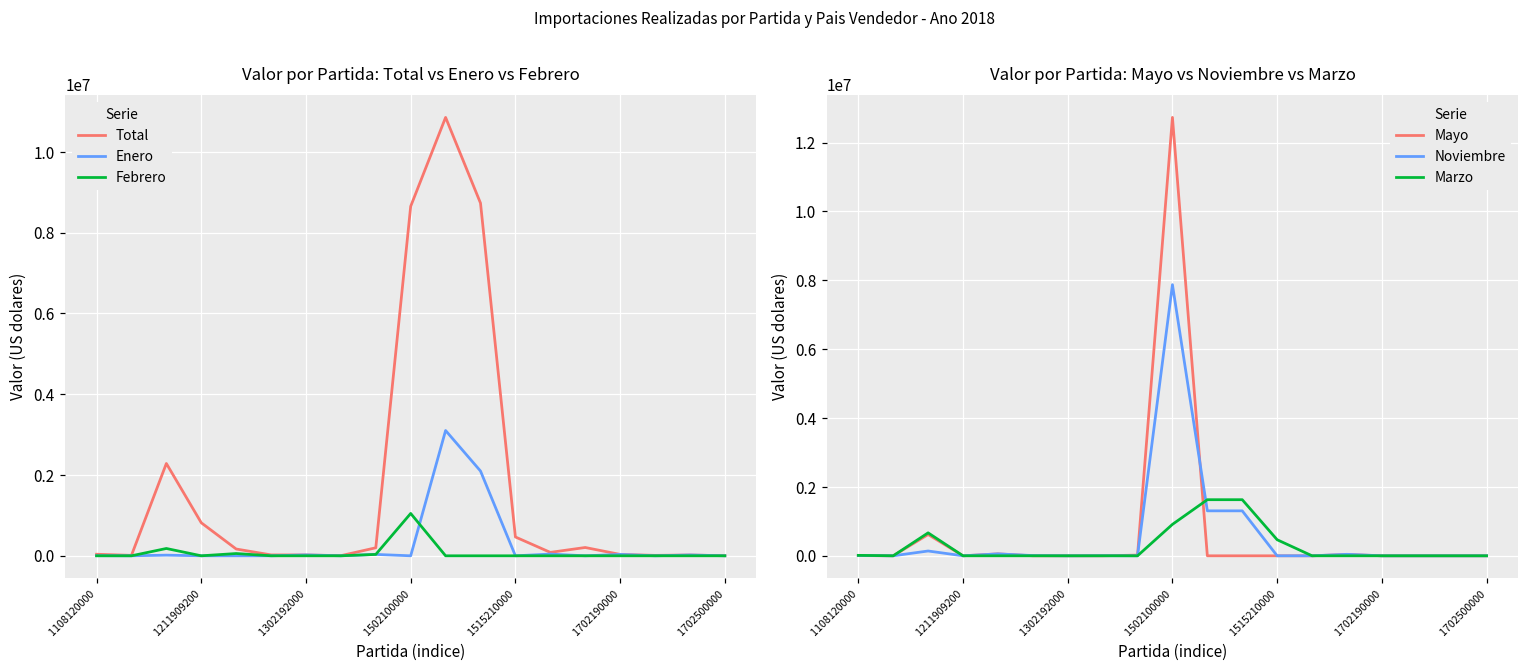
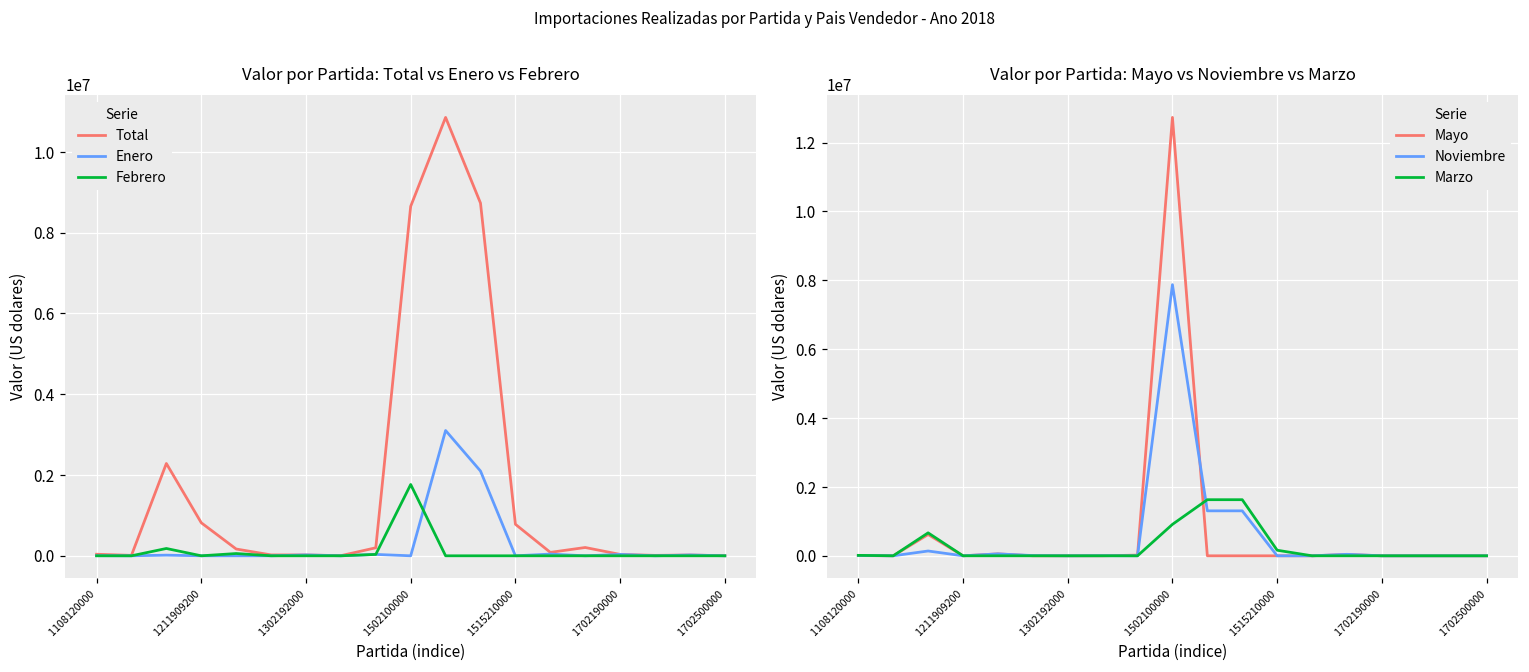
  {
    "Valor por Partida: Total vs Enero vs Febrero": {
      "Total": {
        "1211909200": 800000,
        "1502100000": 8700000,
-       "1515210000": 500000
+       "1515210000": 800000
      },
      "Enero": {
        "1502100000": 0
      },
      "Febrero": {
-       "1502100000": 1000000
+       "1502100000": 1800000
      }
    },
    "Valor por Partida: Mayo vs Noviembre vs Marzo": {
      "Mayo": {
        "1502100000": 12700000
      },
      "Noviembre": {
        "1502100000": 7900000
      },
      "Marzo": {
        "1502100000": 900000,
-       "1515210000": 500000
+       "1515210000": 200000
      }
    }
  }
